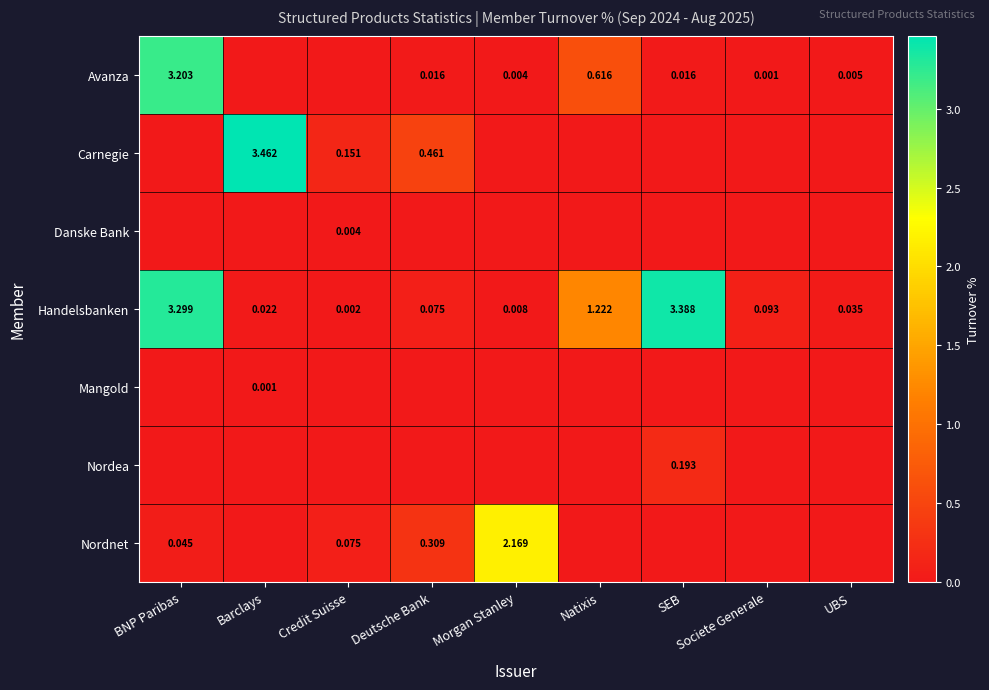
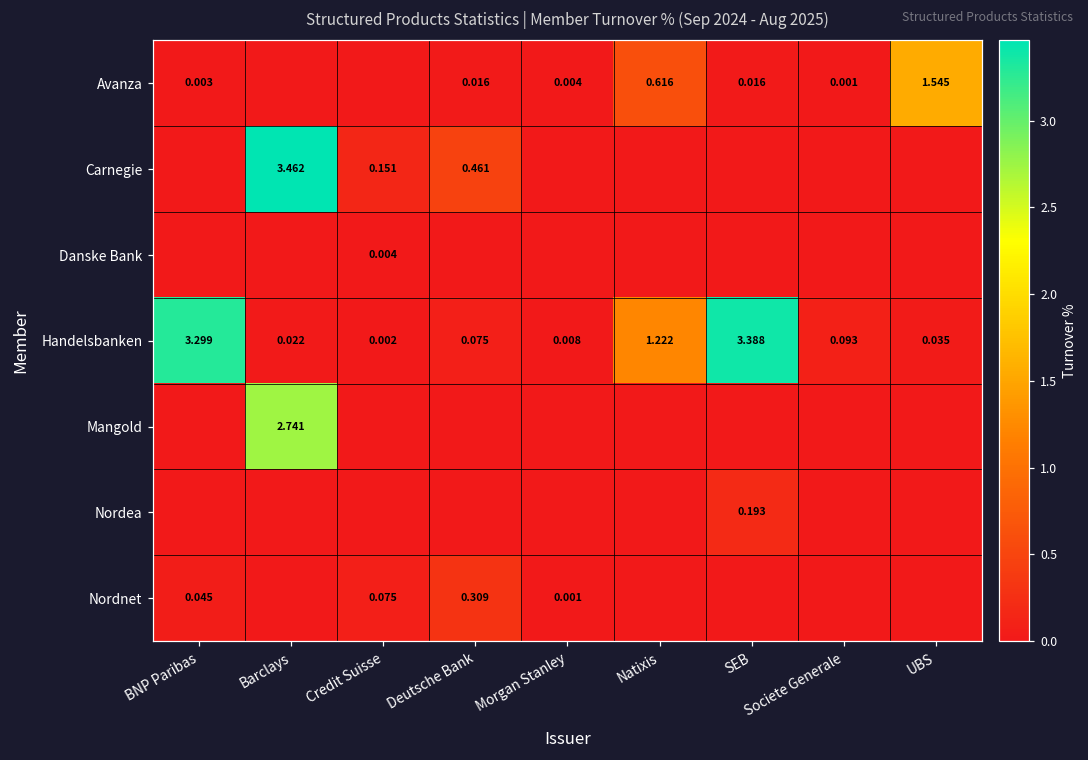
  {
    "Avanza": {
-     "BNP Paribas": 3.203,
+     "BNP Paribas": 0.003,
      "Deutsche Bank": 0.016,
      "Morgan Stanley": 0.004,
      "Natixis": 0.616,
      "SEB": 0.016,
      "Societe Generale": 0.001,
-     "UBS": 0.005
+     "UBS": 1.545
    },
    "Carnegie": {
      "Barclays": 3.462,
      "Credit Suisse": 0.151,
      "Deutsche Bank": 0.461
    },
    "Danske Bank": {
      "Credit Suisse": 0.004
    },
    "Handelsbanken": {
      "BNP Paribas": 3.299,
      "Barclays": 0.022,
      "Credit Suisse": 0.002,
      "Deutsche Bank": 0.075,
      "Morgan Stanley": 0.008,
      "Natixis": 1.222,
      "SEB": 3.388,
      "Societe Generale": 0.093,
      "UBS": 0.035
    },
    "Mangold": {
-     "Barclays": 0.001
+     "Barclays": 2.741
    },
    "Nordea": {
      "SEB": 0.193
    },
    "Nordnet": {
      "BNP Paribas": 0.045,
      "Credit Suisse": 0.075,
      "Deutsche Bank": 0.309,
-     "Morgan Stanley": 2.169
+     "Morgan Stanley": 0.001
    }
  }
